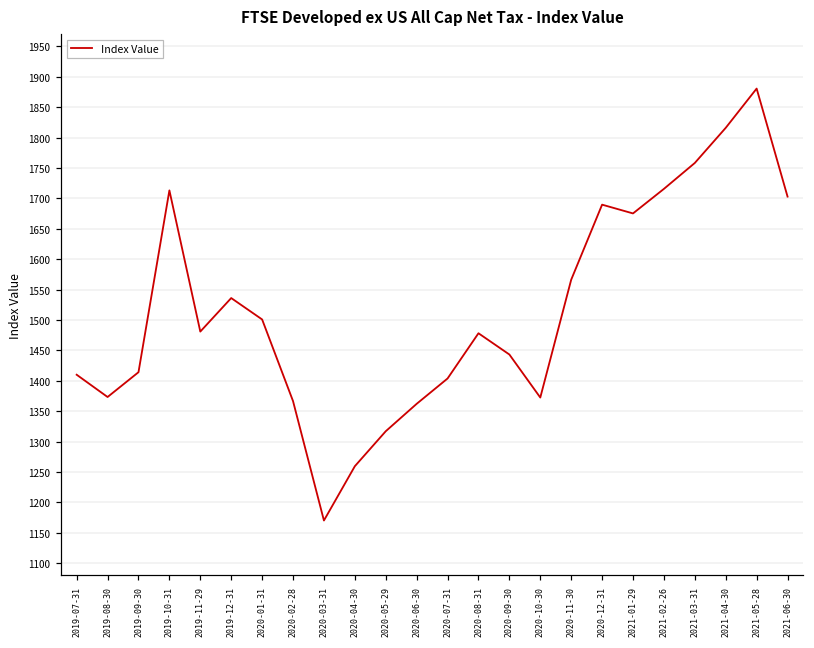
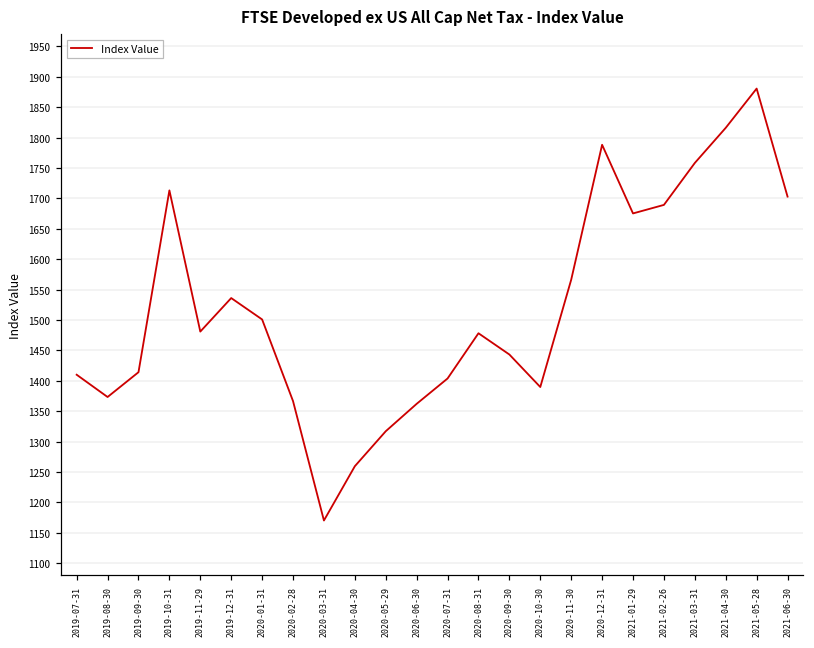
  {
    "2019-07-31": 1410,
    "2019-08-30": 1370,
    "2019-09-30": 1410,
    "2019-10-31": 1710,
    "2019-11-29": 1480,
    "2019-12-31": 1540,
    "2020-01-31": 1500,
    "2020-02-28": 1370,
    "2020-03-31": 1170,
    "2020-04-30": 1260,
    "2020-05-29": 1320,
    "2020-06-30": 1360,
    "2020-07-31": 1400,
    "2020-08-31": 1480,
    "2020-09-30": 1440,
-   "2020-10-30": 1370,
+   "2020-10-30": 1390,
    "2020-11-30": 1570,
-   "2020-12-31": 1690,
+   "2020-12-31": 1790,
    "2021-01-29": 1680,
-   "2021-02-26": 1720,
+   "2021-02-26": 1690,
    "2021-03-31": 1760,
    "2021-04-30": 1820,
    "2021-05-28": 1880,
    "2021-06-30": 1700
  }
